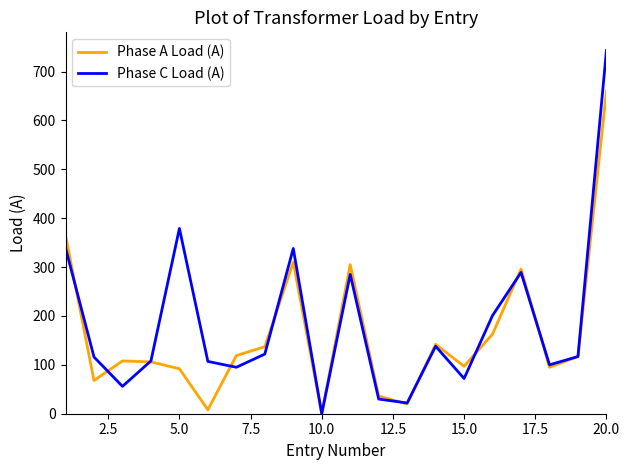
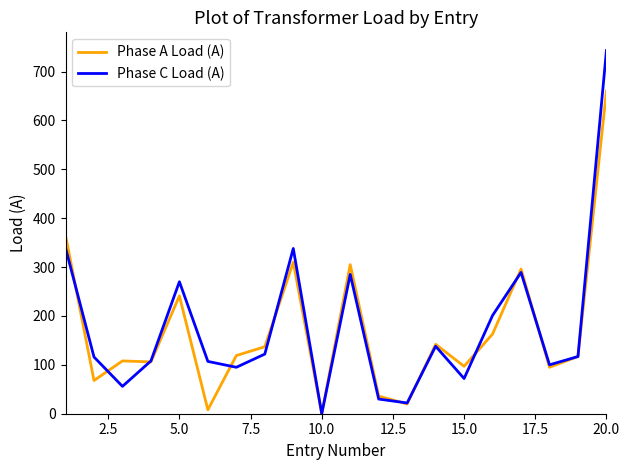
  {
    "Phase A Load (A)": {
-     "5.0": 90,
+     "5.0": 240,
      "15.0": 100,
      "20.0": 660
    },
    "Phase C Load (A)": {
-     "5.0": 380,
+     "5.0": 270,
      "15.0": 70,
      "20.0": 740
    }
  }
